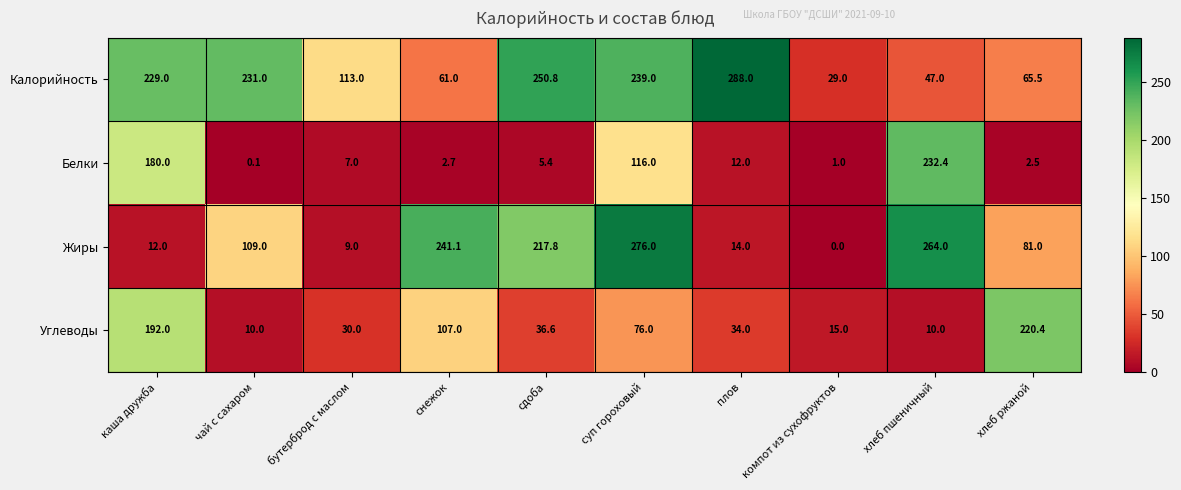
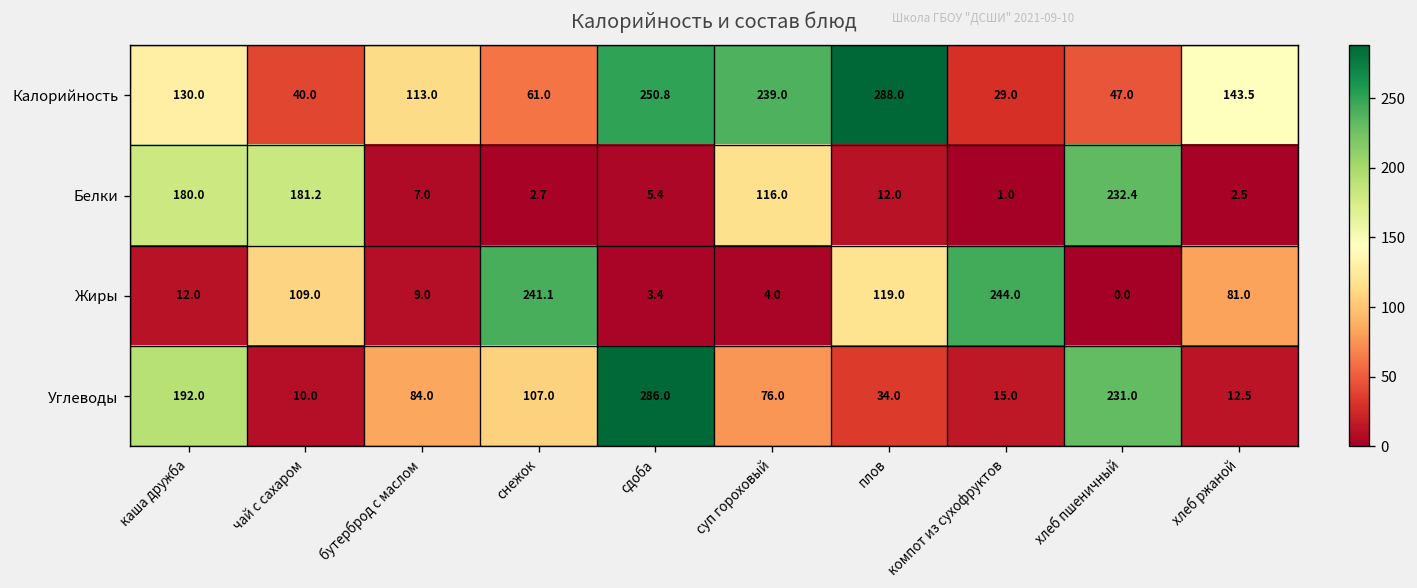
  {
    "Калорийность": {
-     "каша дружба": 229.0,
-     "чай с сахаром": 231.0,
+     "каша дружба": 130.0,
+     "чай с сахаром": 40.0,
      "бутерброд с маслом": 113.0,
      "снежок": 61.0,
      "сдоба": 250.8,
      "суп гороховый": 239.0,
      "плов": 288.0,
      "компот из сухофруктов": 29.0,
      "хлеб пшеничный": 47.0,
-     "хлеб ржаной": 65.5
+     "хлеб ржаной": 143.5
    },
    "Белки": {
      "каша дружба": 180.0,
-     "чай с сахаром": 0.1,
+     "чай с сахаром": 181.2,
      "бутерброд с маслом": 7.0,
      "снежок": 2.7,
      "сдоба": 5.4,
      "суп гороховый": 116.0,
      "плов": 12.0,
      "компот из сухофруктов": 1.0,
      "хлеб пшеничный": 232.4,
      "хлеб ржаной": 2.5
    },
    "Жиры": {
      "каша дружба": 12.0,
      "чай с сахаром": 109.0,
      "бутерброд с маслом": 9.0,
      "снежок": 241.1,
-     "сдоба": 217.8,
-     "суп гороховый": 276.0,
-     "плов": 14.0,
-     "компот из сухофруктов": 0.0,
-     "хлеб пшеничный": 264.0,
+     "сдоба": 3.4,
+     "суп гороховый": 4.0,
+     "плов": 119.0,
+     "компот из сухофруктов": 244.0,
+     "хлеб пшеничный": 0.0,
      "хлеб ржаной": 81.0
    },
    "Углеводы": {
      "каша дружба": 192.0,
      "чай с сахаром": 10.0,
-     "бутерброд с маслом": 30.0,
+     "бутерброд с маслом": 84.0,
      "снежок": 107.0,
-     "сдоба": 36.6,
+     "сдоба": 286.0,
      "суп гороховый": 76.0,
      "плов": 34.0,
      "компот из сухофруктов": 15.0,
-     "хлеб пшеничный": 10.0,
-     "хлеб ржаной": 220.4
+     "хлеб пшеничный": 231.0,
+     "хлеб ржаной": 12.5
    }
  }
